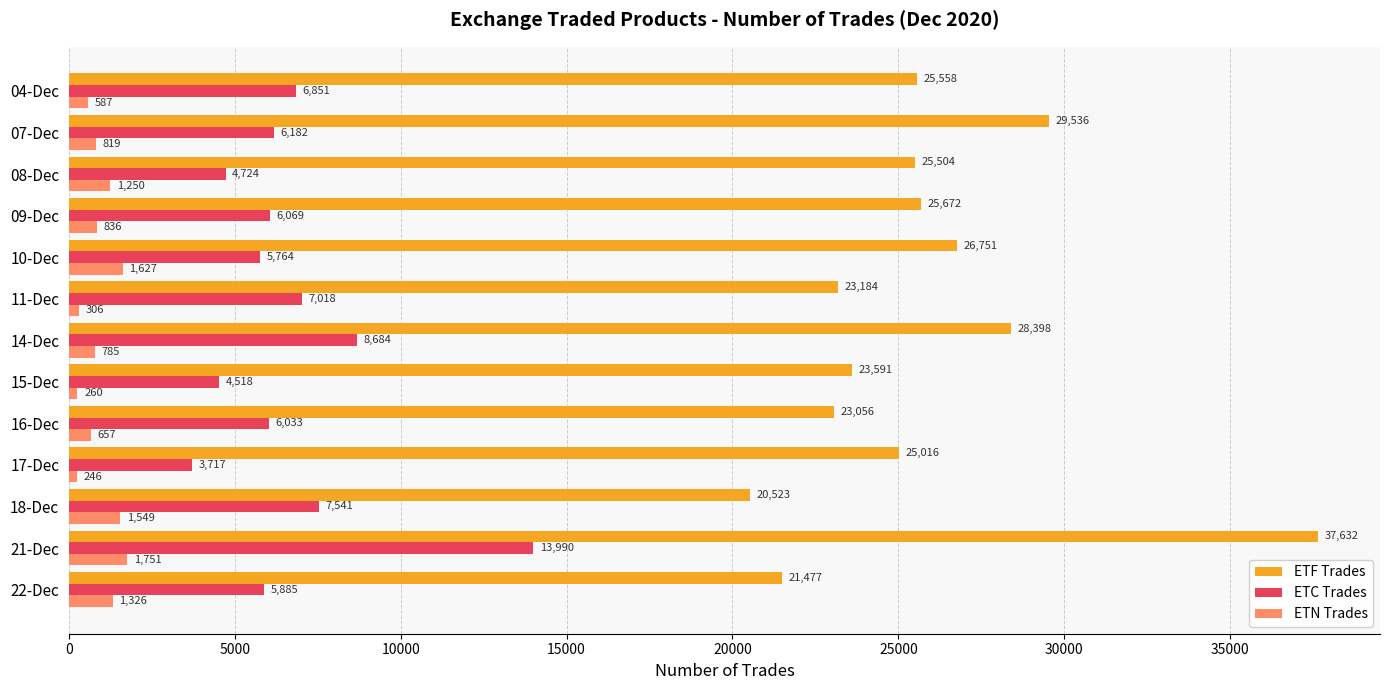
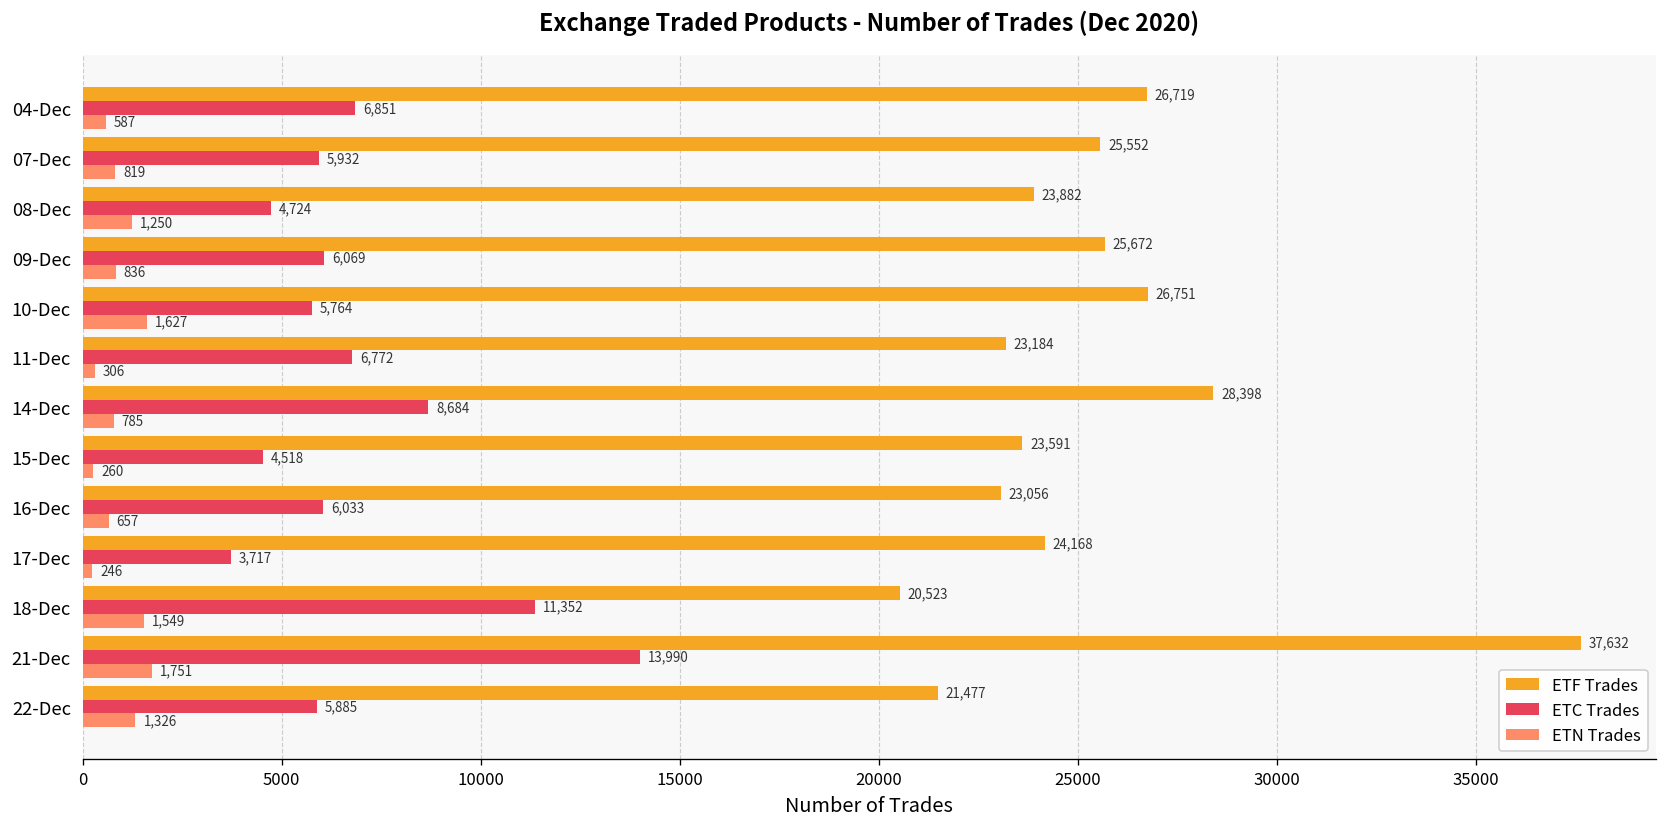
  {
    "ETF Trades": {
-     "04-Dec": "25,558",
-     "07-Dec": "29,536",
-     "08-Dec": "25,504",
+     "04-Dec": "26,719",
+     "07-Dec": "25,552",
+     "08-Dec": "23,882",
      "09-Dec": "25,672",
      "10-Dec": "26,751",
      "11-Dec": "23,184",
      "14-Dec": "28,398",
      "15-Dec": "23,591",
      "16-Dec": "23,056",
-     "17-Dec": "25,016",
+     "17-Dec": "24,168",
      "18-Dec": "20,523",
      "21-Dec": "37,632",
      "22-Dec": "21,477"
    },
    "ETC Trades": {
      "04-Dec": "6,851",
-     "07-Dec": "6,182",
+     "07-Dec": "5,932",
      "08-Dec": "4,724",
      "09-Dec": "6,069",
      "10-Dec": "5,764",
-     "11-Dec": "7,018",
+     "11-Dec": "6,772",
      "14-Dec": "8,684",
      "15-Dec": "4,518",
      "16-Dec": "6,033",
      "17-Dec": "3,717",
-     "18-Dec": "7,541",
+     "18-Dec": "11,352",
      "21-Dec": "13,990",
      "22-Dec": "5,885"
    },
    "ETN Trades": {
      "04-Dec": "587",
      "07-Dec": "819",
      "08-Dec": "1,250",
      "09-Dec": "836",
      "10-Dec": "1,627",
      "11-Dec": "306",
      "14-Dec": "785",
      "15-Dec": "260",
      "16-Dec": "657",
      "17-Dec": "246",
      "18-Dec": "1,549",
      "21-Dec": "1,751",
      "22-Dec": "1,326"
    }
  }
